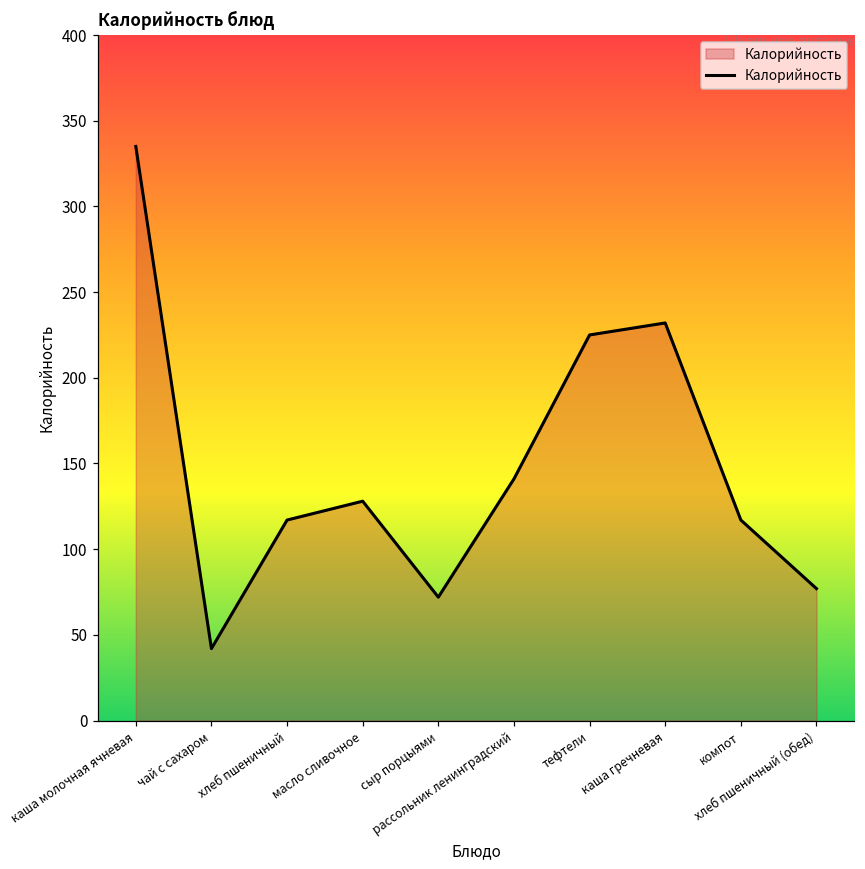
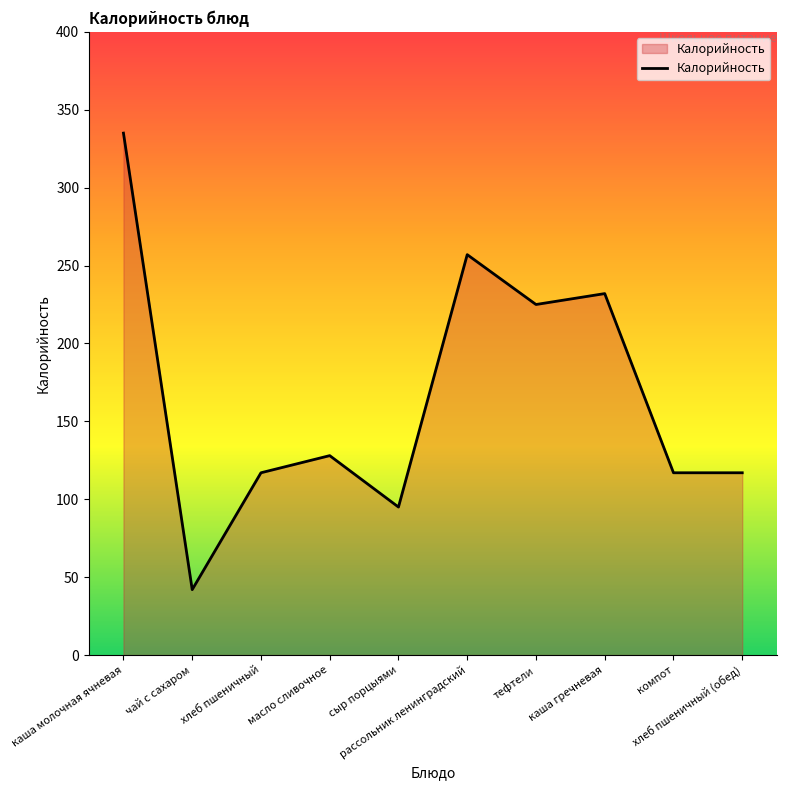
  {
    "каша молочная ячневая": 335,
    "чай с сахаром": 42,
    "хлеб пшеничный": 117,
    "масло сливочное": 128,
-   "сыр порцыями": 72,
-   "рассольник ленинградский": 141,
+   "сыр порцыями": 95,
+   "рассольник ленинградский": 257,
    "тефтели": 225,
    "каша гречневая": 232,
    "компот": 117,
-   "хлеб пшеничный (обед)": 77
+   "хлеб пшеничный (обед)": 117
  }
